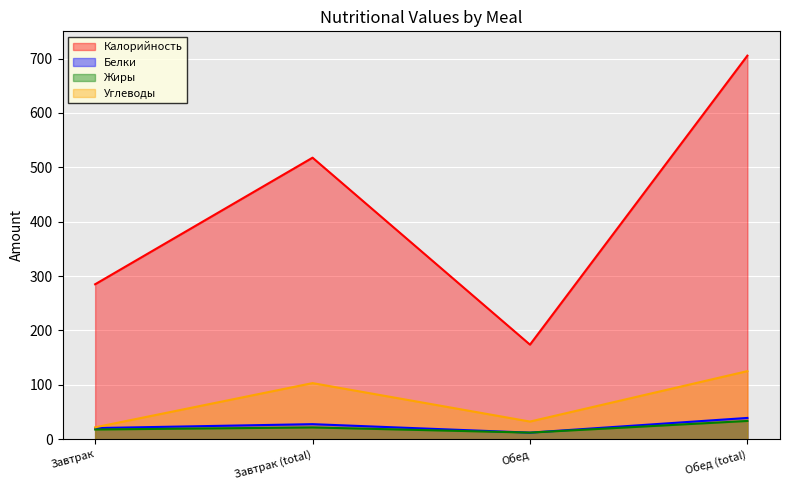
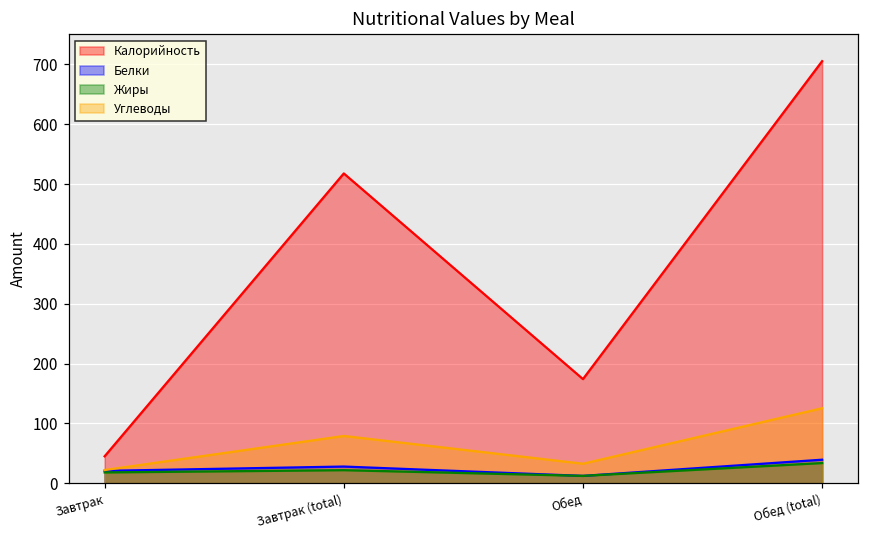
  {
    "Калорийность": {
-     "Завтрак": 290,
+     "Завтрак": 50,
      "Завтрак (total)": 520,
      "Обед": 170,
      "Обед (total)": 710
    },
    "Белки": {
      "Завтрак (total)": 30,
      "Обед (total)": 40
    },
    "Жиры": {
      "Завтрак (total)": 20,
      "Обед (total)": 30
    },
    "Углеводы": {
-     "Завтрак (total)": 100,
+     "Завтрак (total)": 80,
      "Обед": 30,
      "Обед (total)": 130
    }
  }
